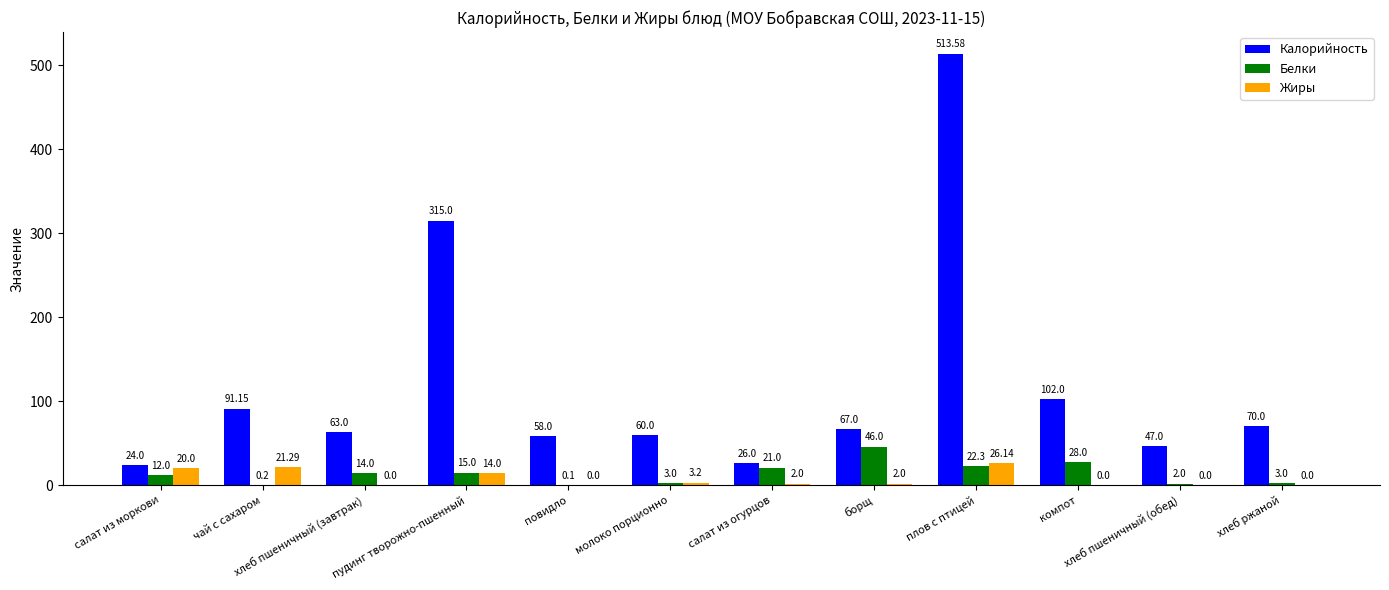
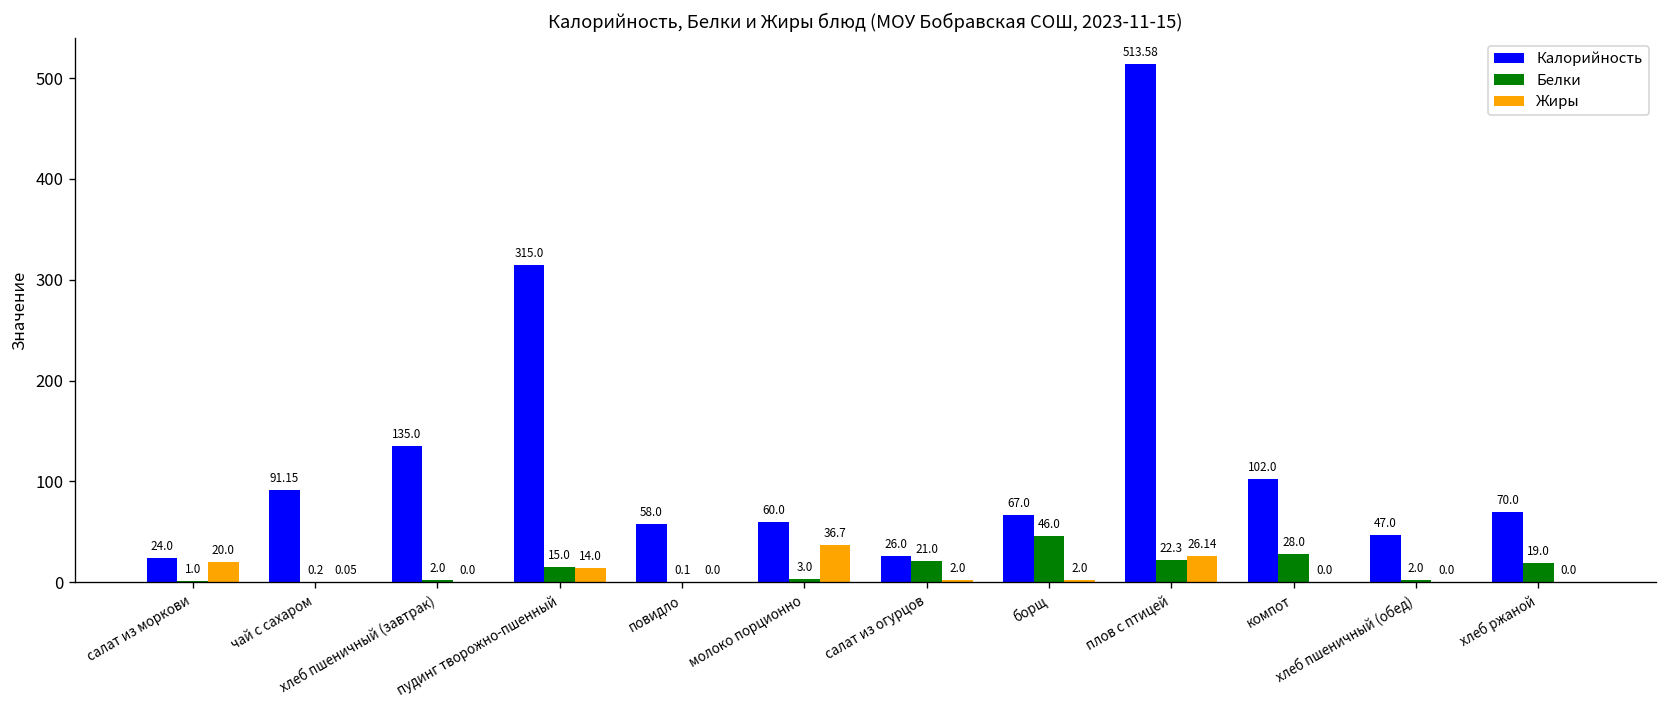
  {
    "Калорийность": {
      "салат из моркови": 24.0,
      "чай с сахаром": 91.15,
-     "хлеб пшеничный (завтрак)": 63.0,
+     "хлеб пшеничный (завтрак)": 135.0,
      "пудинг творожно-пшенный": 315.0,
      "повидло": 58.0,
      "молоко порционно": 60.0,
      "салат из огурцов": 26.0,
      "борщ": 67.0,
      "плов с птицей": 513.58,
      "компот": 102.0,
      "хлеб пшеничный (обед)": 47.0,
      "хлеб ржаной": 70.0
    },
    "Белки": {
-     "салат из моркови": 12.0,
+     "салат из моркови": 1.0,
      "чай с сахаром": 0.2,
-     "хлеб пшеничный (завтрак)": 14.0,
+     "хлеб пшеничный (завтрак)": 2.0,
      "пудинг творожно-пшенный": 15.0,
      "повидло": 0.1,
      "молоко порционно": 3.0,
      "салат из огурцов": 21.0,
      "борщ": 46.0,
      "плов с птицей": 22.3,
      "компот": 28.0,
      "хлеб пшеничный (обед)": 2.0,
-     "хлеб ржаной": 3.0
+     "хлеб ржаной": 19.0
    },
    "Жиры": {
      "салат из моркови": 20.0,
-     "чай с сахаром": 21.29,
+     "чай с сахаром": 0.05,
      "хлеб пшеничный (завтрак)": 0.0,
      "пудинг творожно-пшенный": 14.0,
      "повидло": 0.0,
-     "молоко порционно": 3.2,
+     "молоко порционно": 36.7,
      "салат из огурцов": 2.0,
      "борщ": 2.0,
      "плов с птицей": 26.14,
      "компот": 0.0,
      "хлеб пшеничный (обед)": 0.0,
      "хлеб ржаной": 0.0
    }
  }
